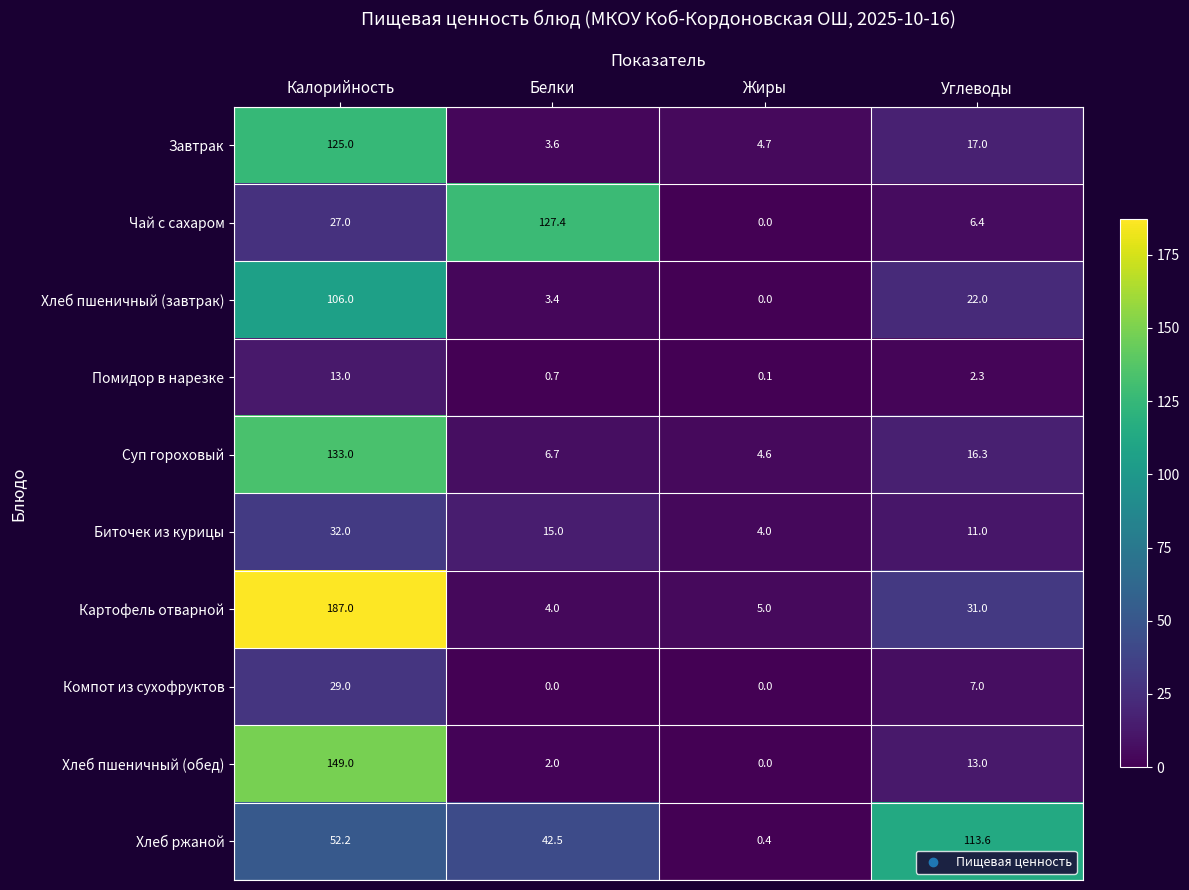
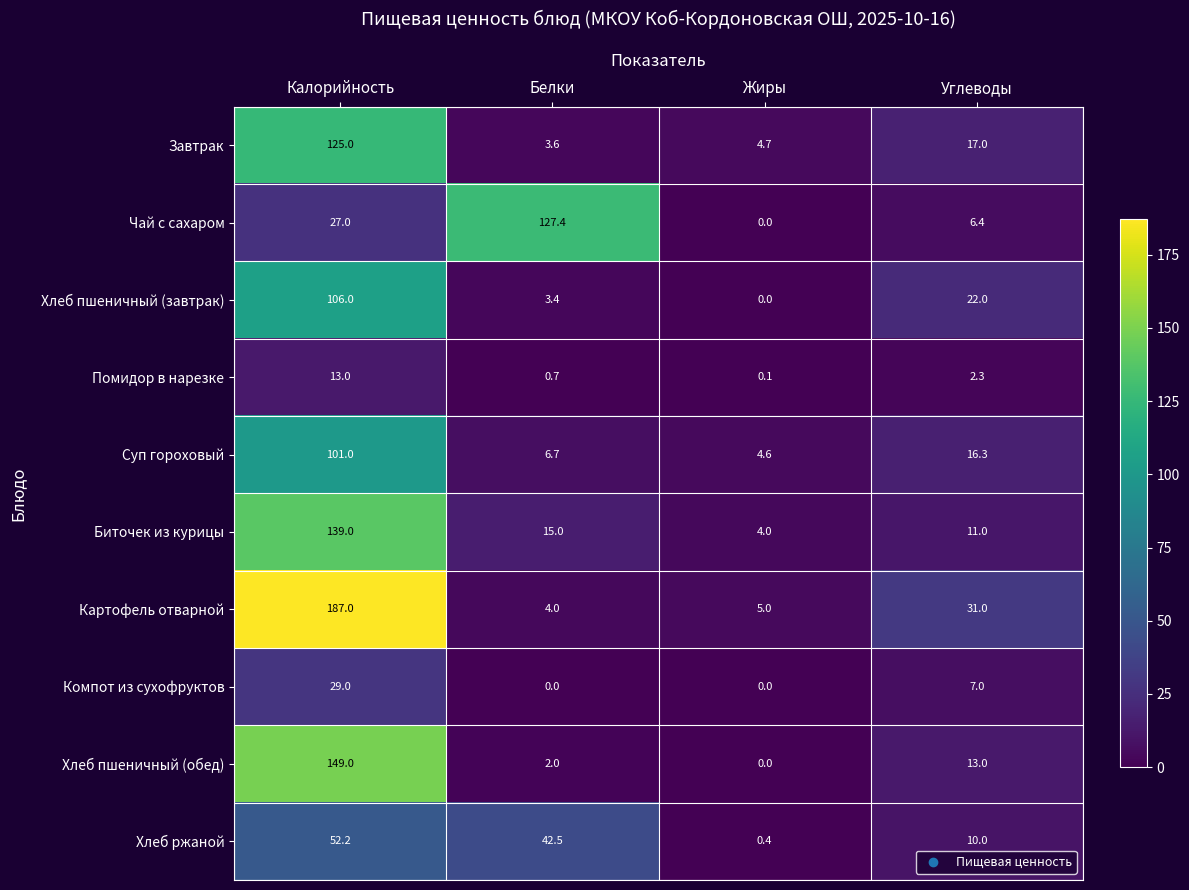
  {
    "Завтрак": {
      "Калорийность": 125.0,
      "Белки": 3.6,
      "Жиры": 4.7,
      "Углеводы": 17.0
    },
    "Чай с сахаром": {
      "Калорийность": 27.0,
      "Белки": 127.4,
      "Жиры": 0.0,
      "Углеводы": 6.4
    },
    "Хлеб пшеничный (завтрак)": {
      "Калорийность": 106.0,
      "Белки": 3.4,
      "Жиры": 0.0,
      "Углеводы": 22.0
    },
    "Помидор в нарезке": {
      "Калорийность": 13.0,
      "Белки": 0.7,
      "Жиры": 0.1,
      "Углеводы": 2.3
    },
    "Суп гороховый": {
-     "Калорийность": 133.0,
+     "Калорийность": 101.0,
      "Белки": 6.7,
      "Жиры": 4.6,
      "Углеводы": 16.3
    },
    "Биточек из курицы": {
-     "Калорийность": 32.0,
+     "Калорийность": 139.0,
      "Белки": 15.0,
      "Жиры": 4.0,
      "Углеводы": 11.0
    },
    "Картофель отварной": {
      "Калорийность": 187.0,
      "Белки": 4.0,
      "Жиры": 5.0,
      "Углеводы": 31.0
    },
    "Компот из сухофруктов": {
      "Калорийность": 29.0,
      "Белки": 0.0,
      "Жиры": 0.0,
      "Углеводы": 7.0
    },
    "Хлеб пшеничный (обед)": {
      "Калорийность": 149.0,
      "Белки": 2.0,
      "Жиры": 0.0,
      "Углеводы": 13.0
    },
    "Хлеб ржаной": {
      "Калорийность": 52.2,
      "Белки": 42.5,
      "Жиры": 0.4,
-     "Углеводы": 113.6
+     "Углеводы": 10.0
    }
  }
